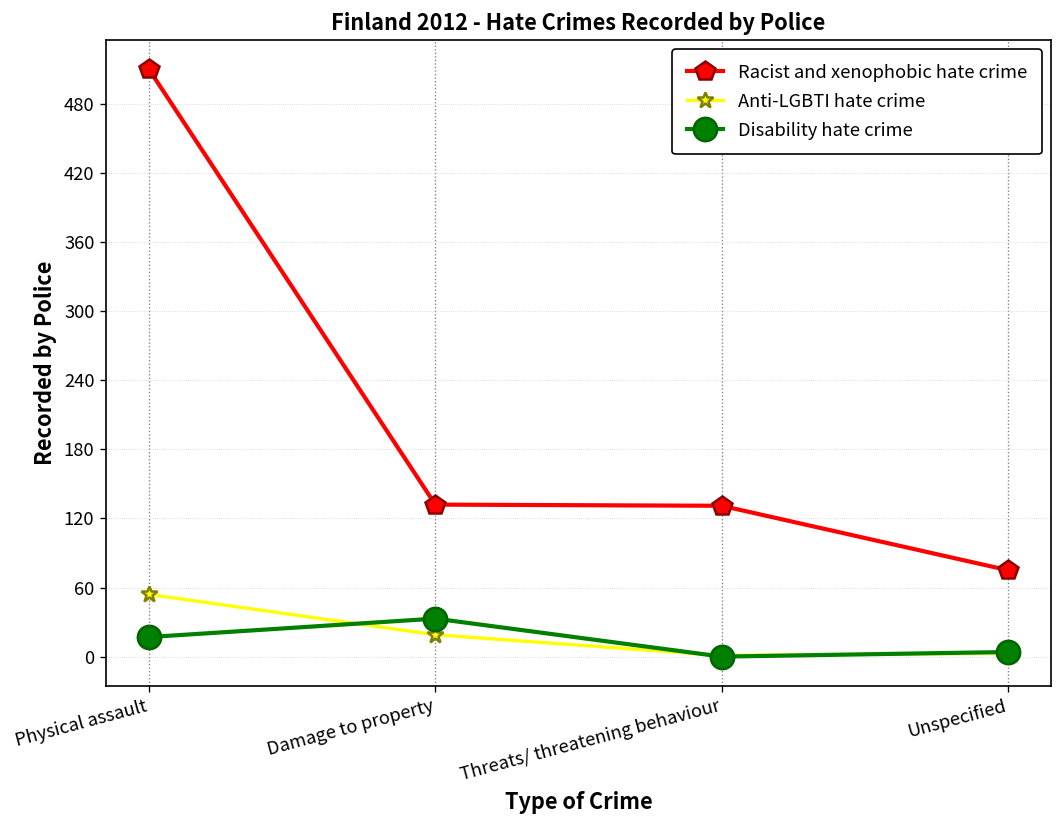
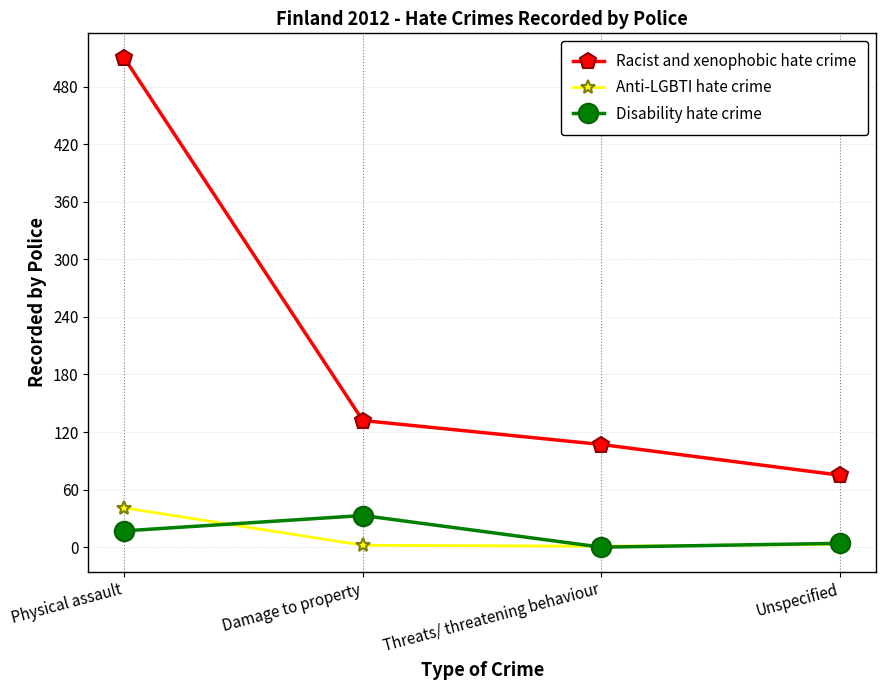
  {
    "Racist and xenophobic hate crime": {
      "Physical assault": 510,
      "Damage to property": 130,
-     "Threats/ threatening behaviour": 130,
+     "Threats/ threatening behaviour": 110,
      "Unspecified": 80
    },
    "Anti-LGBTI hate crime": {
-     "Physical assault": 50,
-     "Damage to property": 20
+     "Physical assault": 40,
+     "Damage to property": 0
    },
    "Disability hate crime": {
      "Physical assault": 20,
      "Damage to property": 30
    }
  }
